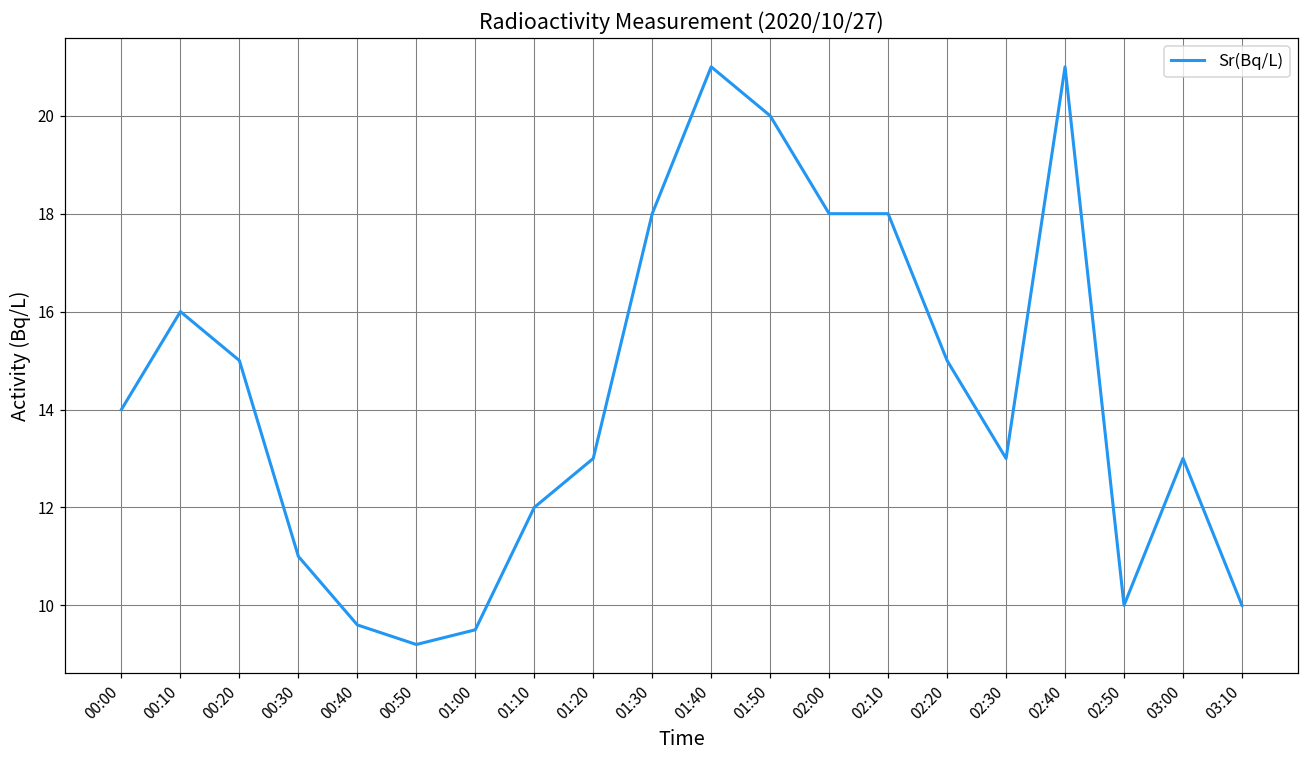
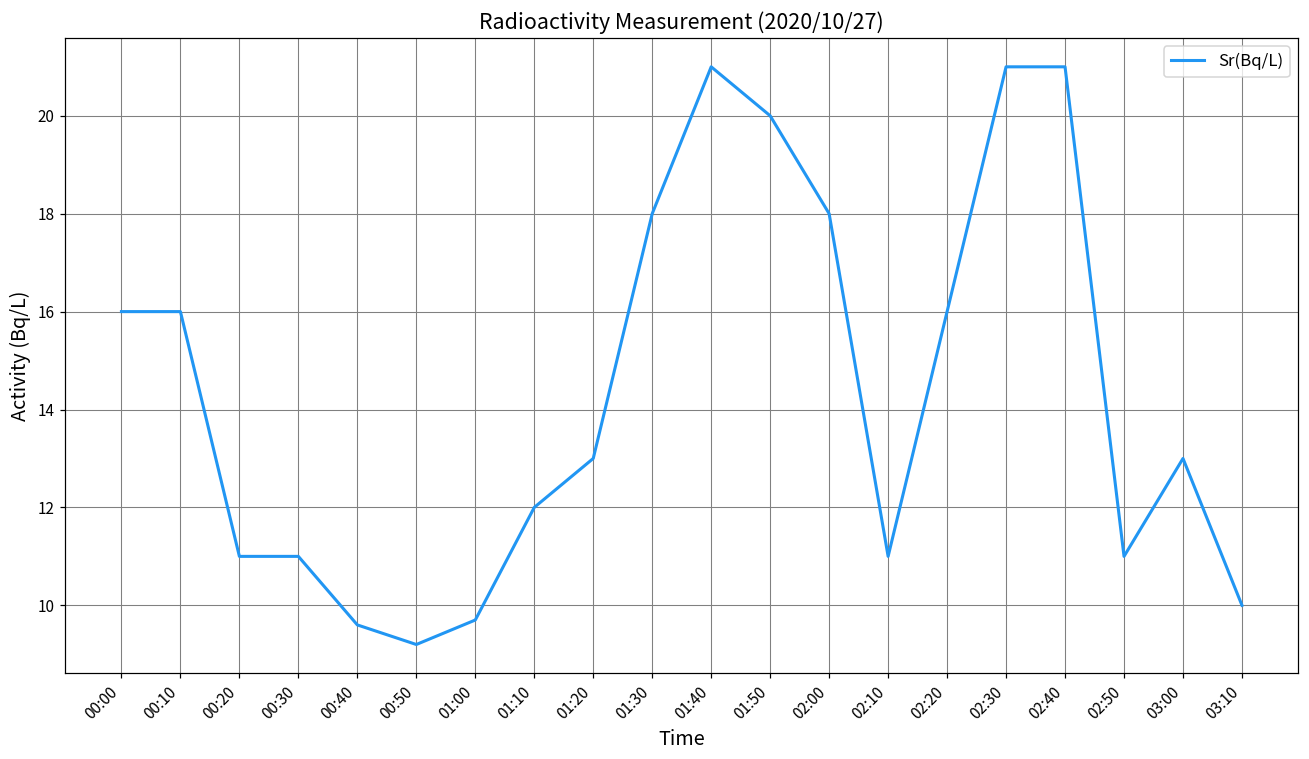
  {
-   "00:00": 14,
+   "00:00": 16,
    "00:10": 16.0,
-   "00:20": 15,
+   "00:20": 11,
    "00:30": 11.0,
    "00:40": 9.6,
    "00:50": 9.2,
-   "01:00": 9.5,
+   "01:00": 9.7,
    "01:10": 12.0,
    "01:20": 13.0,
    "01:30": 18.0,
    "01:40": 21.0,
    "01:50": 20.0,
    "02:00": 18.0,
-   "02:10": 18,
-   "02:20": 15,
-   "02:30": 13,
+   "02:10": 11,
+   "02:20": 16,
+   "02:30": 21,
    "02:40": 21.0,
-   "02:50": 10,
+   "02:50": 11,
    "03:00": 13.0,
    "03:10": 10.0
  }
